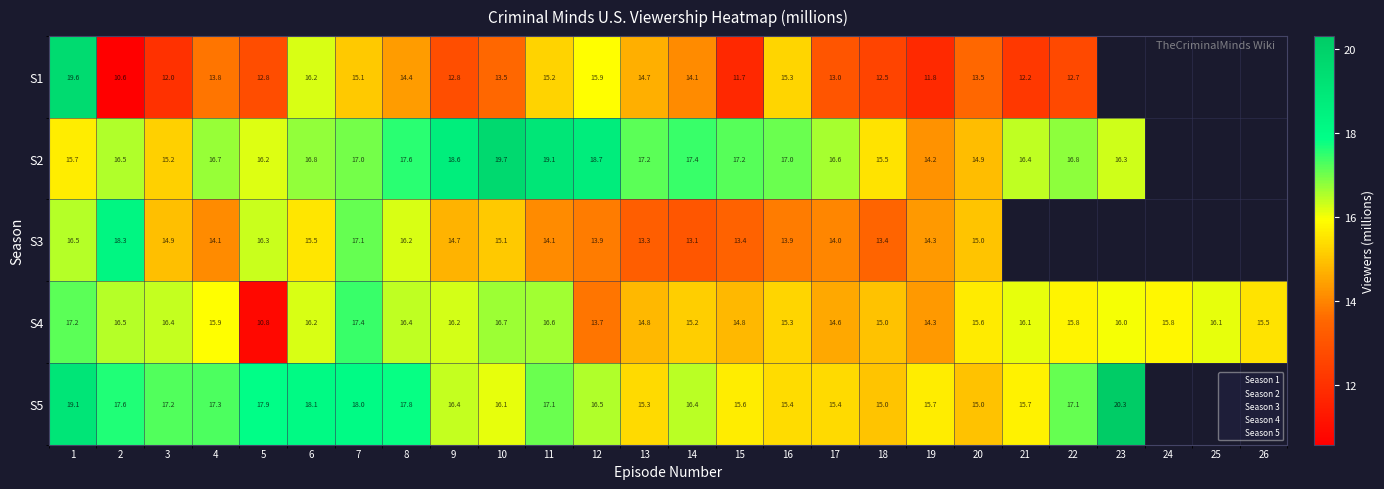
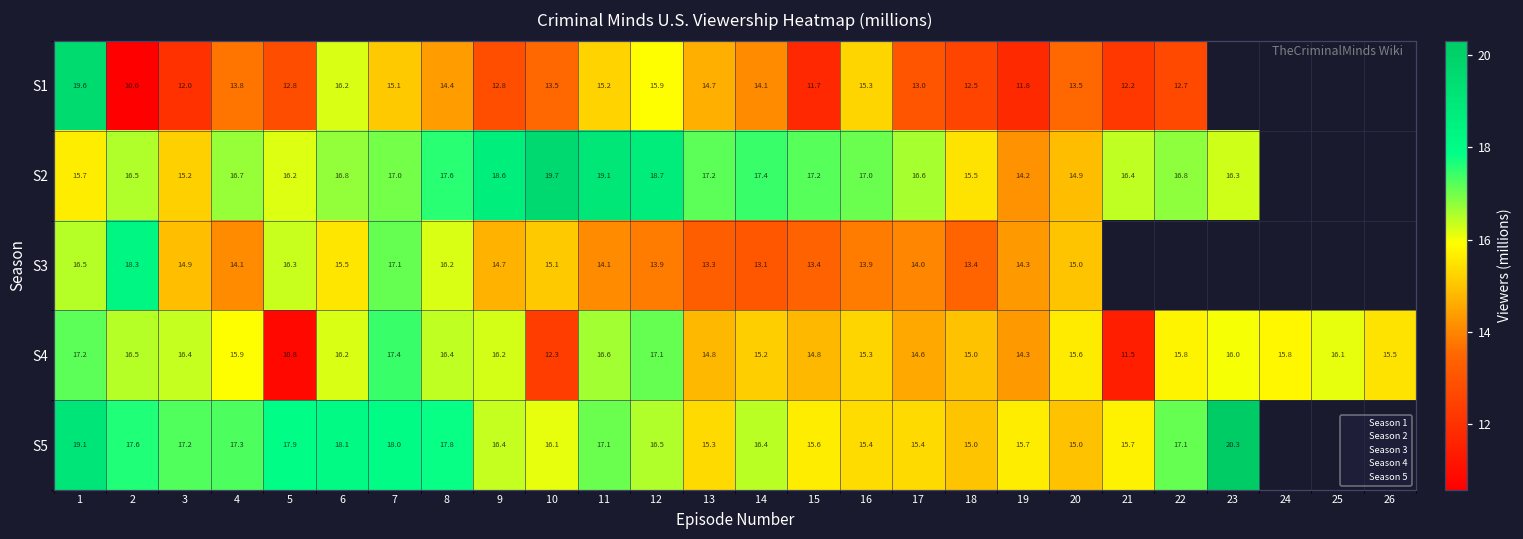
  {
    "S1": {
      "1": 19.6,
      "2": 10.6,
      "3": 12.0,
      "4": 13.8,
      "5": 12.8,
      "6": 16.2,
      "7": 15.1,
      "8": 14.4,
      "9": 12.8,
      "10": 13.5,
      "11": 15.2,
      "12": 15.9,
      "13": 14.7,
      "14": 14.1,
      "15": 11.7,
      "16": 15.3,
      "17": 13.0,
      "18": 12.5,
      "19": 11.8,
      "20": 13.5,
      "21": 12.2,
      "22": 12.7
    },
    "S2": {
      "1": 15.7,
      "2": 16.5,
      "3": 15.2,
      "4": 16.7,
      "5": 16.2,
      "6": 16.8,
      "7": 17.0,
      "8": 17.6,
      "9": 18.6,
      "10": 19.7,
      "11": 19.1,
      "12": 18.7,
      "13": 17.2,
      "14": 17.4,
      "15": 17.2,
      "16": 17.0,
      "17": 16.6,
      "18": 15.5,
      "19": 14.2,
      "20": 14.9,
      "21": 16.4,
      "22": 16.8,
      "23": 16.3
    },
    "S3": {
      "1": 16.5,
      "2": 18.3,
      "3": 14.9,
      "4": 14.1,
      "5": 16.3,
      "6": 15.5,
      "7": 17.1,
      "8": 16.2,
      "9": 14.7,
      "10": 15.1,
      "11": 14.1,
      "12": 13.9,
      "13": 13.3,
      "14": 13.1,
      "15": 13.4,
      "16": 13.9,
      "17": 14.0,
      "18": 13.4,
      "19": 14.3,
      "20": 15.0
    },
    "S4": {
      "1": 17.2,
      "2": 16.5,
      "3": 16.4,
      "4": 15.9,
      "5": 10.8,
      "6": 16.2,
      "7": 17.4,
      "8": 16.4,
      "9": 16.2,
-     "10": 16.7,
+     "10": 12.3,
      "11": 16.6,
-     "12": 13.7,
+     "12": 17.1,
      "13": 14.8,
      "14": 15.2,
      "15": 14.8,
      "16": 15.3,
      "17": 14.6,
      "18": 15.0,
      "19": 14.3,
      "20": 15.6,
-     "21": 16.1,
+     "21": 11.5,
      "22": 15.8,
      "23": 16.0,
      "24": 15.8,
      "25": 16.1,
      "26": 15.5
    },
    "S5": {
      "1": 19.1,
      "2": 17.6,
      "3": 17.2,
      "4": 17.3,
      "5": 17.9,
      "6": 18.1,
      "7": 18.0,
      "8": 17.8,
      "9": 16.4,
      "10": 16.1,
      "11": 17.1,
      "12": 16.5,
      "13": 15.3,
      "14": 16.4,
      "15": 15.6,
      "16": 15.4,
      "17": 15.4,
      "18": 15.0,
      "19": 15.7,
      "20": 15.0,
      "21": 15.7,
      "22": 17.1,
      "23": 20.3
    }
  }
